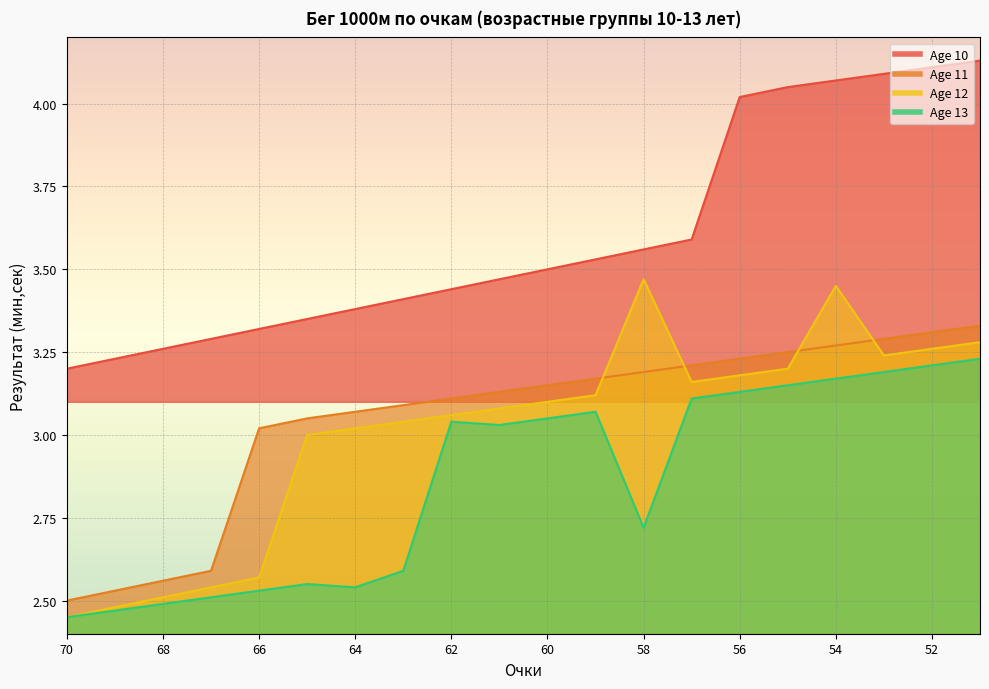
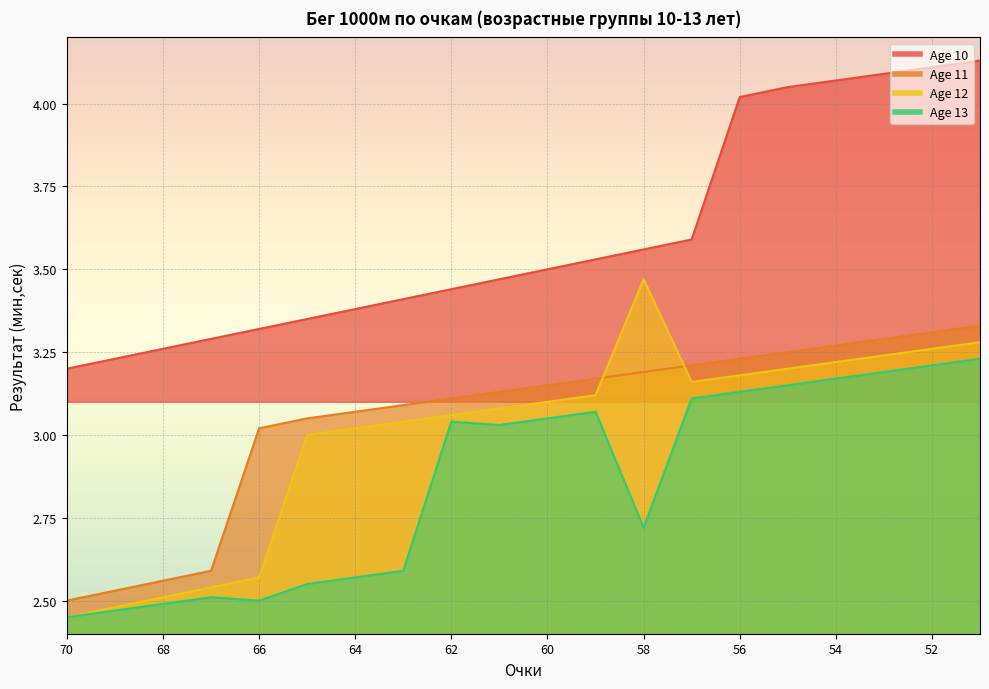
  {
    "Age 12": {
      "68": 2.51,
      "66": 2.57,
      "64": 3.02,
      "62": 3.06,
      "60": 3.10,
      "58": 3.47,
      "56": 3.18,
-     "54": 3.45,
+     "54": 3.22,
      "52": 3.26
    },
    "Age 13": {
      "68": 2.49,
-     "66": 2.53,
-     "64": 2.54,
+     "66": 2.50,
+     "64": 2.57,
      "62": 3.04,
      "60": 3.05,
      "58": 2.72,
      "56": 3.13,
      "54": 3.17,
      "52": 3.21
    }
  }
